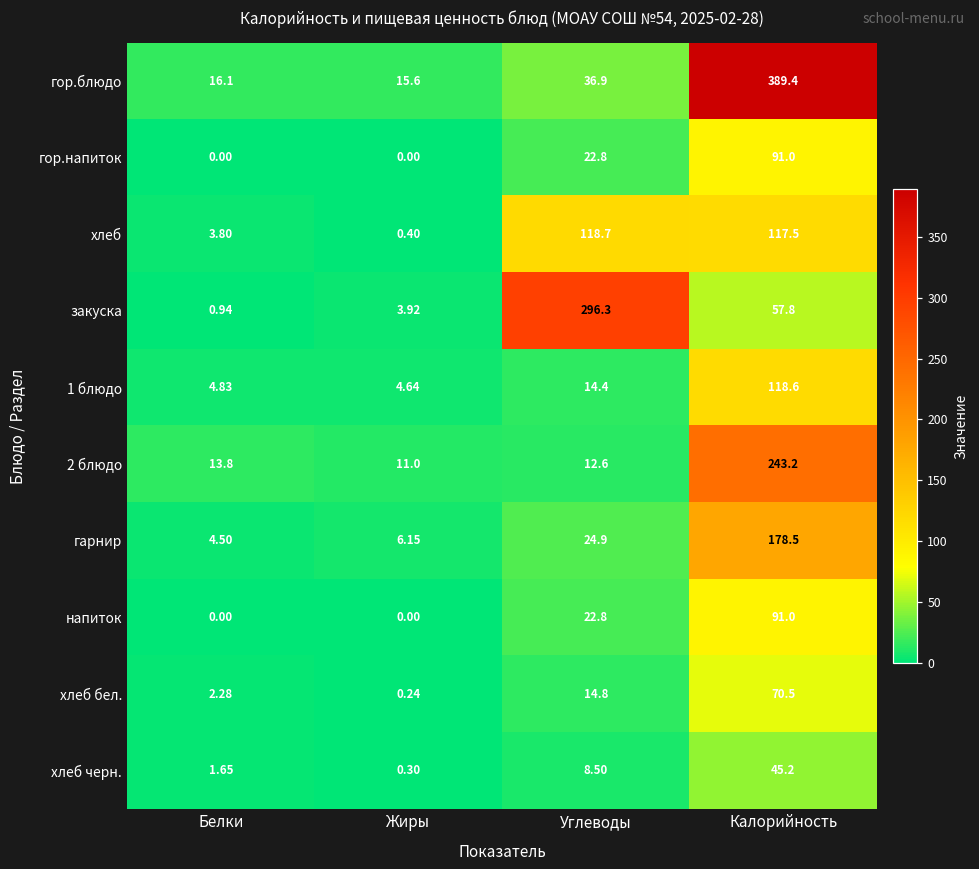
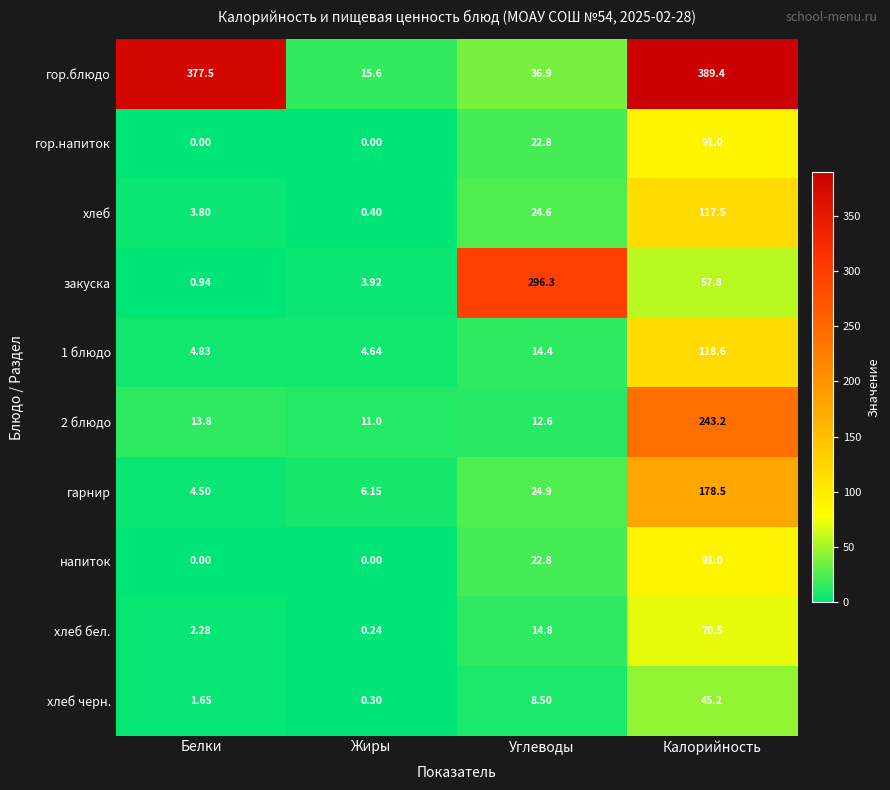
  {
    "гор.блюдо": {
-     "Белки": 16.1,
+     "Белки": 377.5,
      "Жиры": 15.6,
      "Углеводы": 36.9,
      "Калорийность": 389.4
    },
    "гор.напиток": {
      "Белки": 0.00,
      "Жиры": 0.00,
      "Углеводы": 22.8,
      "Калорийность": 91.0
    },
    "хлеб": {
      "Белки": 3.80,
      "Жиры": 0.40,
-     "Углеводы": 118.7,
+     "Углеводы": 24.6,
      "Калорийность": 117.5
    },
    "закуска": {
      "Белки": 0.94,
      "Жиры": 3.92,
      "Углеводы": 296.3,
      "Калорийность": 57.8
    },
    "1 блюдо": {
      "Белки": 4.83,
      "Жиры": 4.64,
      "Углеводы": 14.4,
      "Калорийность": 118.6
    },
    "2 блюдо": {
      "Белки": 13.8,
      "Жиры": 11.0,
      "Углеводы": 12.6,
      "Калорийность": 243.2
    },
    "гарнир": {
      "Белки": 4.50,
      "Жиры": 6.15,
      "Углеводы": 24.9,
      "Калорийность": 178.5
    },
    "напиток": {
      "Белки": 0.00,
      "Жиры": 0.00,
      "Углеводы": 22.8,
      "Калорийность": 91.0
    },
    "хлеб бел.": {
      "Белки": 2.28,
      "Жиры": 0.24,
      "Углеводы": 14.8,
      "Калорийность": 70.5
    },
    "хлеб черн.": {
      "Белки": 1.65,
      "Жиры": 0.30,
      "Углеводы": 8.50,
      "Калорийность": 45.2
    }
  }
